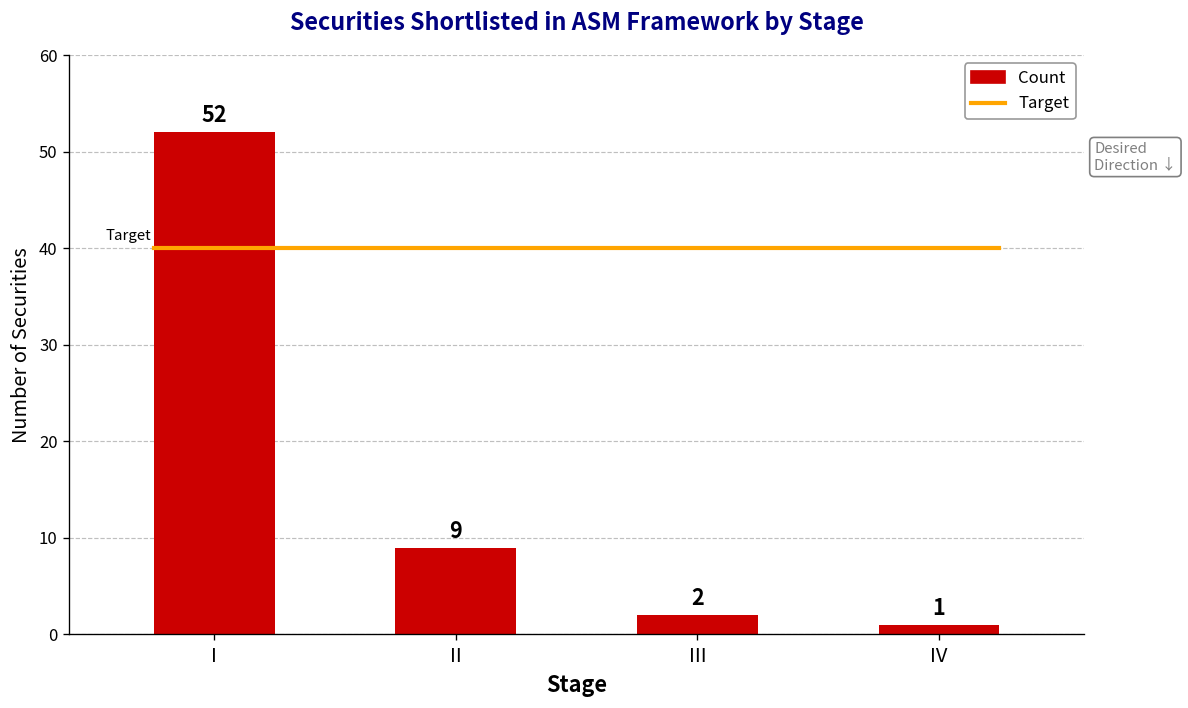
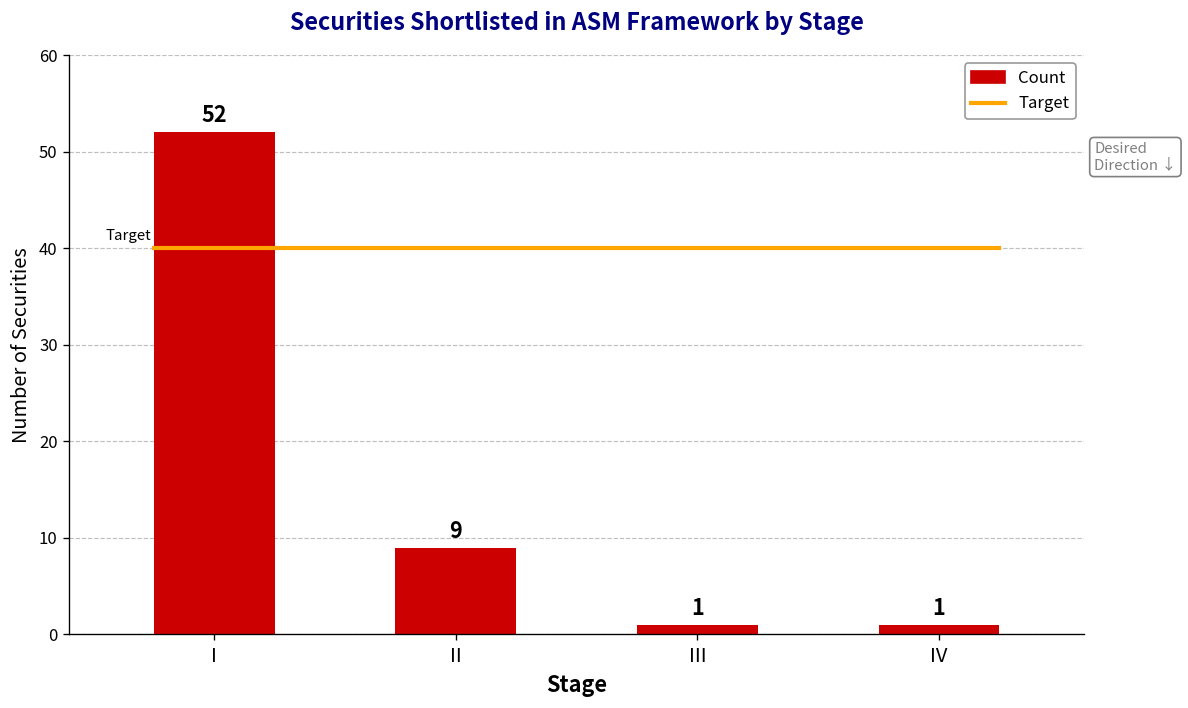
  {
    "Count": {
      "I": 52,
      "II": 9,
-     "III": 2,
+     "III": 1,
      "IV": 1
    }
  }
